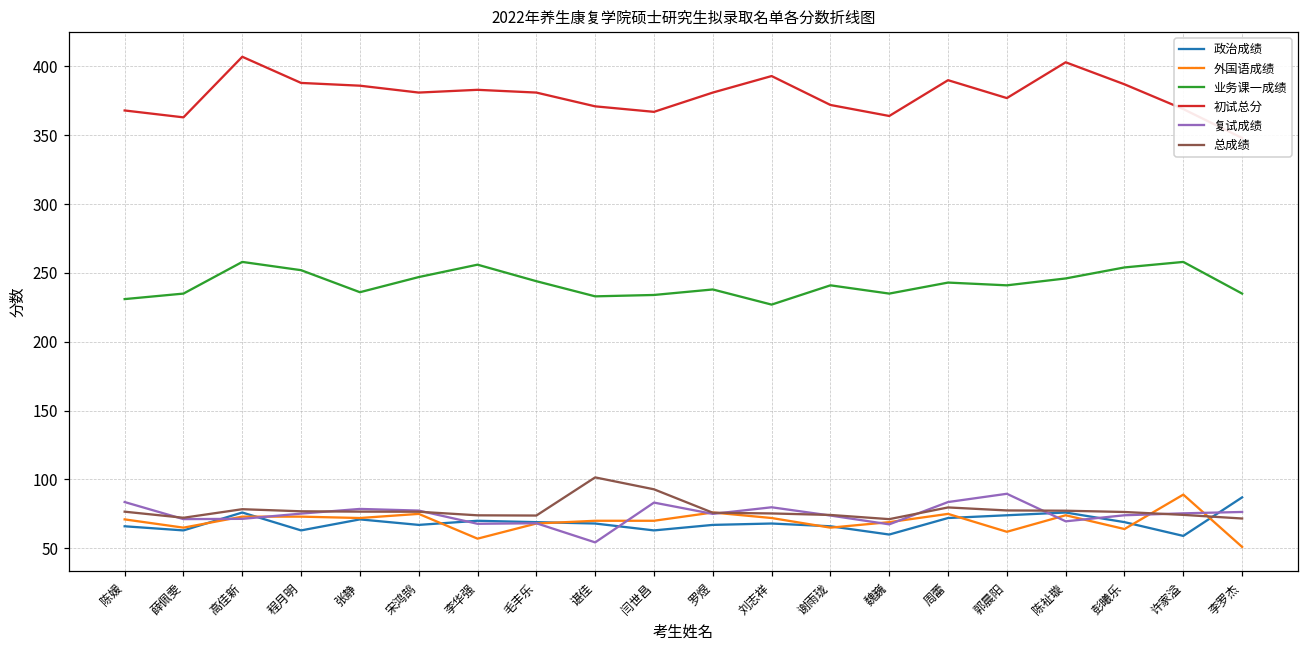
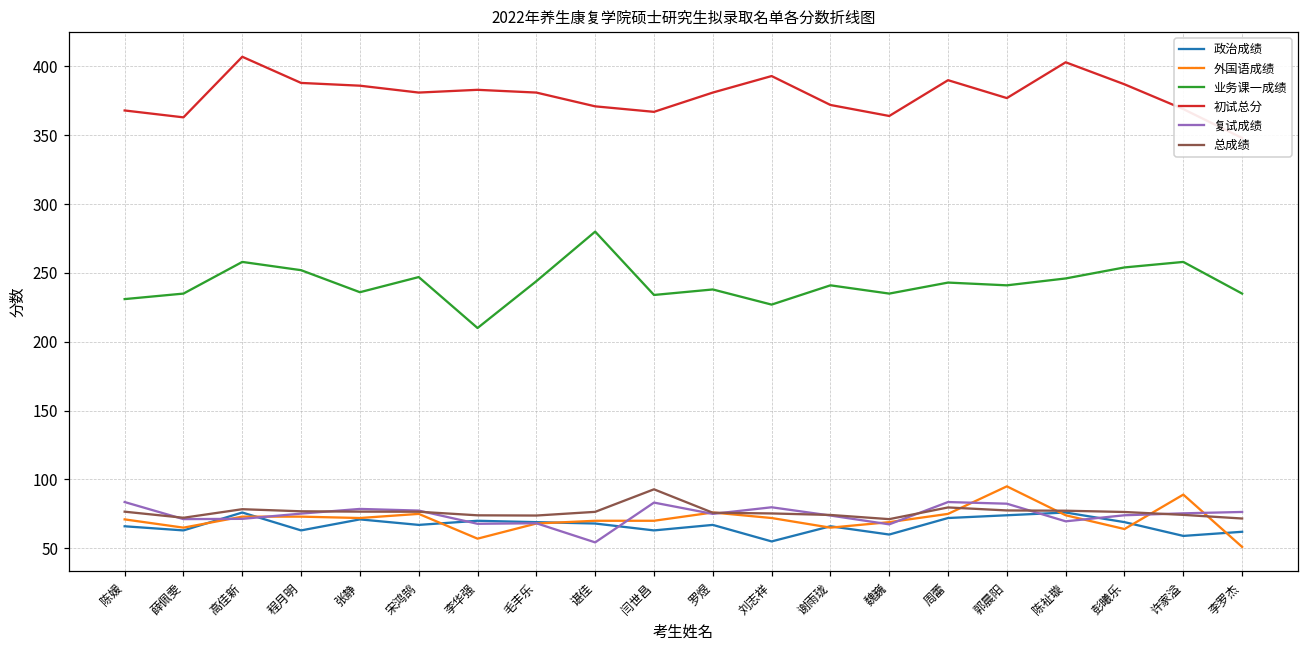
  {
    "政治成绩": {
      "陈媛": 66,
      "高佳新": 76,
      "程月明": 63,
      "宋鸿鹄": 67,
      "李华强": 70,
      "闫世昌": 63,
      "罗煜": 67,
-     "刘志祥": 68,
+     "刘志祥": 55,
      "魏巍": 60,
      "周蕾": 72,
      "郭晨阳": 74,
      "彭曦乐": 69,
      "许家溢": 59,
-     "李罗杰": 87
+     "李罗杰": 62
    },
    "外国语成绩": {
      "陈媛": 71,
      "程月明": 73,
      "李华强": 57,
      "闫世昌": 70,
      "刘志祥": 72,
      "周蕾": 75,
-     "郭晨阳": 62,
+     "郭晨阳": 95,
      "彭曦乐": 64,
      "许家溢": 89,
      "李罗杰": 51
    },
    "业务课一成绩": {
      "陈媛": 231,
      "薛佩雯": 235,
      "高佳新": 258,
      "程月明": 252,
      "张静": 236,
      "宋鸿鹄": 247,
-     "李华强": 256,
+     "李华强": 210,
      "毛丰乐": 244,
-     "谌佳": 233,
+     "谌佳": 280,
      "闫世昌": 234,
      "罗煜": 238,
      "刘志祥": 227,
      "谢雨珑": 241,
      "魏巍": 235,
      "周蕾": 243,
      "郭晨阳": 241,
      "陈祉璇": 246,
      "彭曦乐": 254,
      "许家溢": 258,
      "李罗杰": 235
    },
    "初试总分": {
      "陈媛": 368,
      "薛佩雯": 363,
      "高佳新": 407,
      "程月明": 388,
      "张静": 386,
      "宋鸿鹄": 381,
      "李华强": 383,
      "毛丰乐": 381,
      "谌佳": 371,
      "闫世昌": 367,
      "罗煜": 381,
      "刘志祥": 393,
      "谢雨珑": 372,
      "魏巍": 364,
      "周蕾": 390,
      "郭晨阳": 377,
      "陈祉璇": 403,
      "彭曦乐": 387
    },
    "复试成绩": {
      "陈媛": 84,
      "李华强": 68,
      "谌佳": 54,
      "闫世昌": 83,
      "刘志祥": 80,
      "周蕾": 84,
-     "郭晨阳": 90,
+     "郭晨阳": 82,
      "陈祉璇": 70,
      "彭曦乐": 74,
      "李罗杰": 76
    },
    "总成绩": {
      "陈媛": 77,
      "高佳新": 78,
      "李华强": 74,
      "毛丰乐": 74,
-     "谌佳": 102,
+     "谌佳": 76,
      "闫世昌": 93,
      "刘志祥": 75,
      "魏巍": 71,
      "周蕾": 80,
      "郭晨阳": 78,
      "彭曦乐": 76,
      "李罗杰": 72
    }
  }
